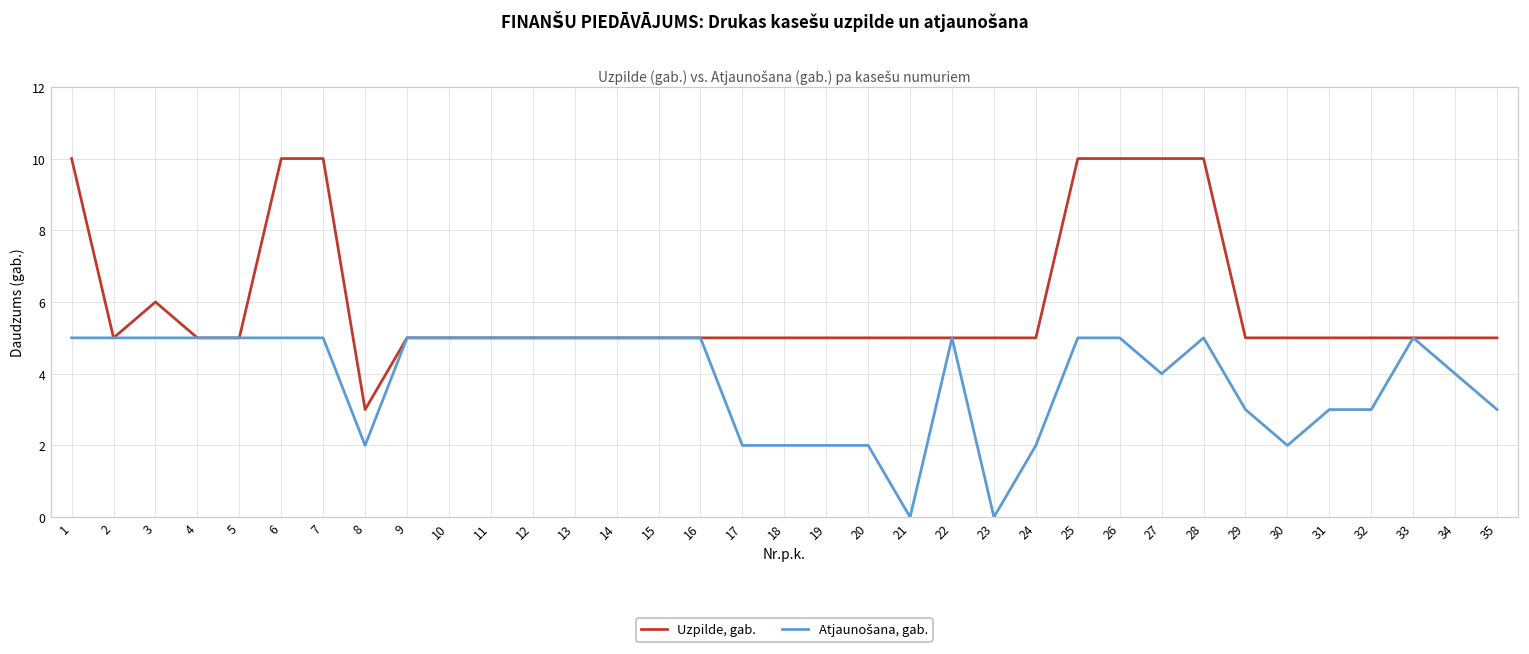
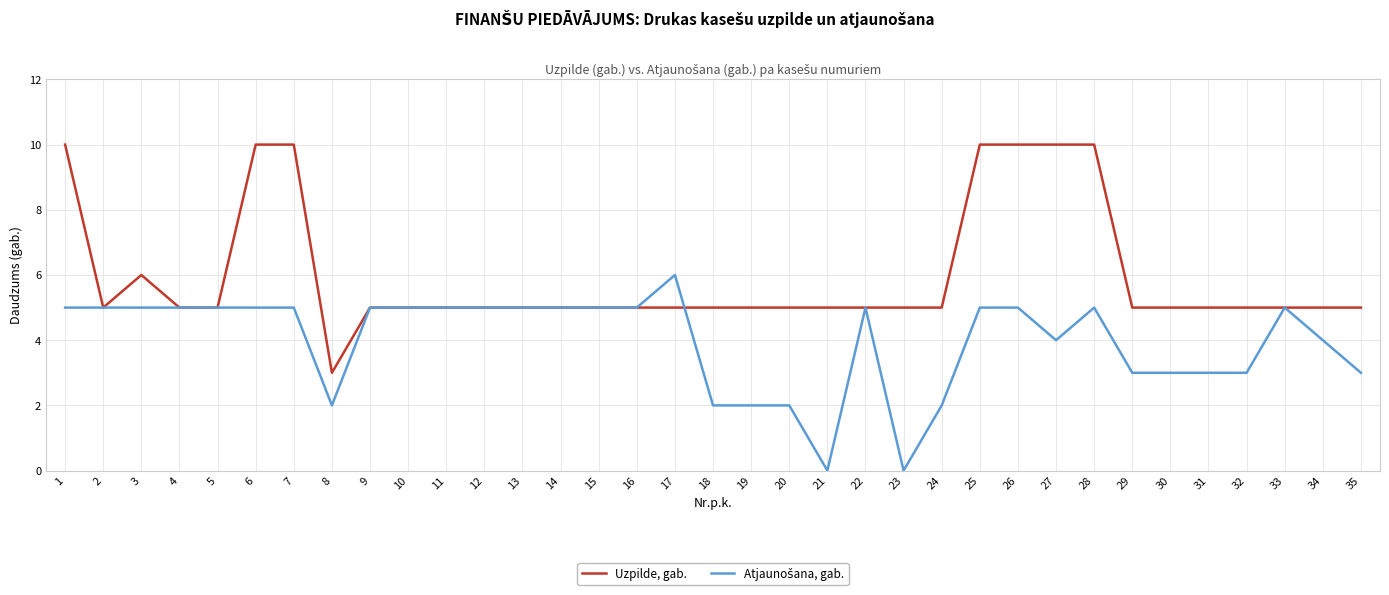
  {
    "Uzpilde, gab.": {
      "1": 10,
      "3": 6,
      "6": 10,
      "7": 10,
      "8": 3,
      "17": 5,
      "18": 5,
      "19": 5,
      "20": 5,
      "21": 5,
      "23": 5,
      "24": 5,
      "25": 10,
      "26": 10,
      "27": 10,
      "28": 10,
      "29": 5,
      "30": 5,
      "31": 5,
      "32": 5,
      "34": 5,
      "35": 5
    },
    "Atjaunošana, gab.": {
      "1": 5,
      "3": 5,
      "6": 5,
      "7": 5,
      "8": 2,
-     "17": 2,
+     "17": 6,
      "18": 2,
      "19": 2,
      "20": 2,
      "21": 0,
      "23": 0,
      "24": 2,
      "25": 5,
      "26": 5,
      "27": 4,
      "28": 5,
      "29": 3,
-     "30": 2,
+     "30": 3,
      "31": 3,
      "32": 3,
      "34": 4,
      "35": 3
    }
  }
